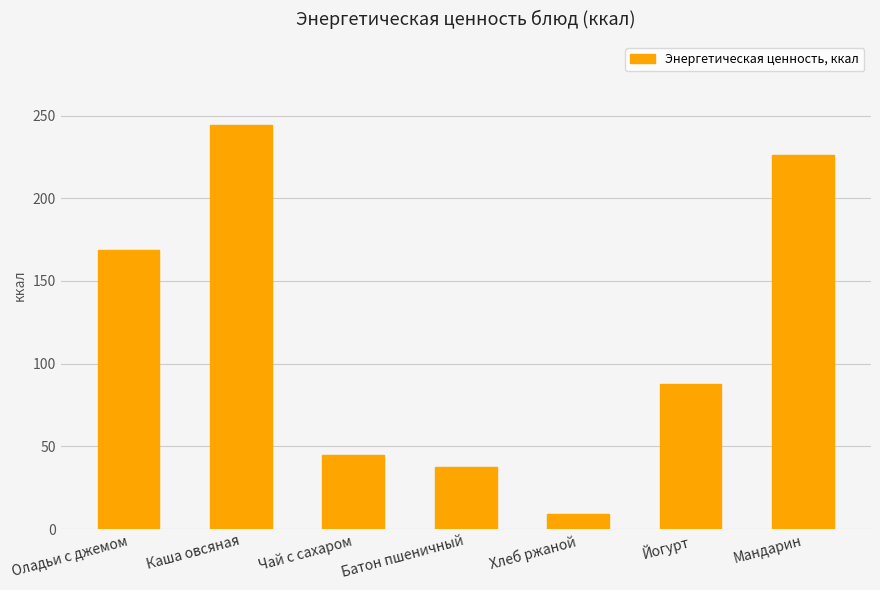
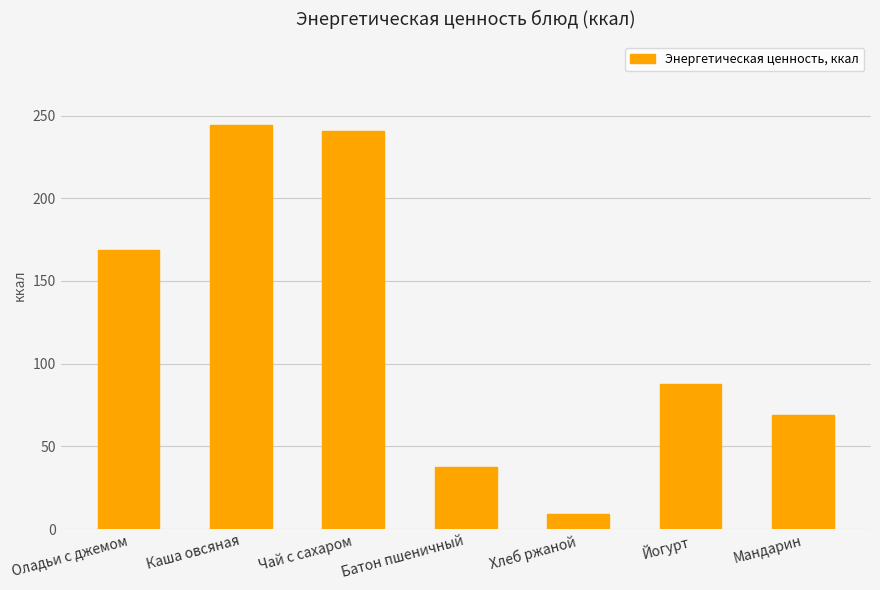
  {
    "Оладьи с джемом": 169,
    "Каша овсяная": 245,
-   "Чай с сахаром": 45,
+   "Чай с сахаром": 241,
    "Батон пшеничный": 38,
    "Хлеб ржаной": 9,
    "Йогурт": 88,
-   "Мандарин": 226
+   "Мандарин": 69
  }
